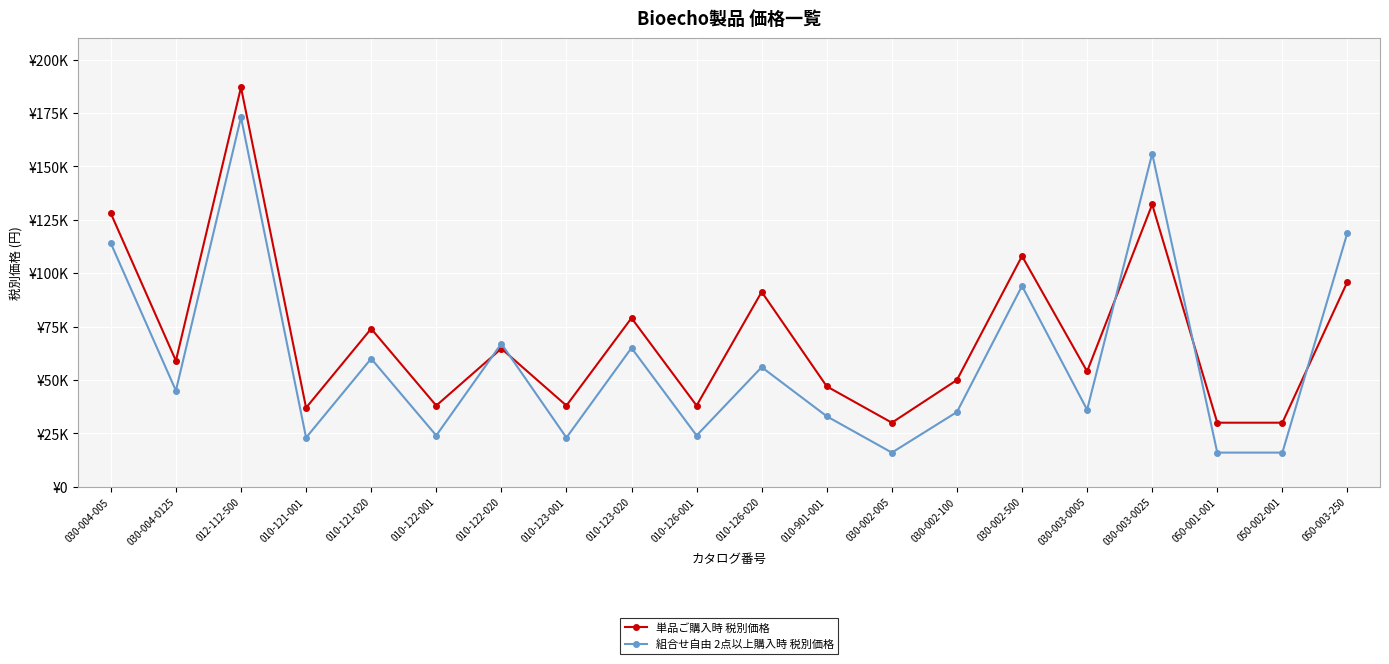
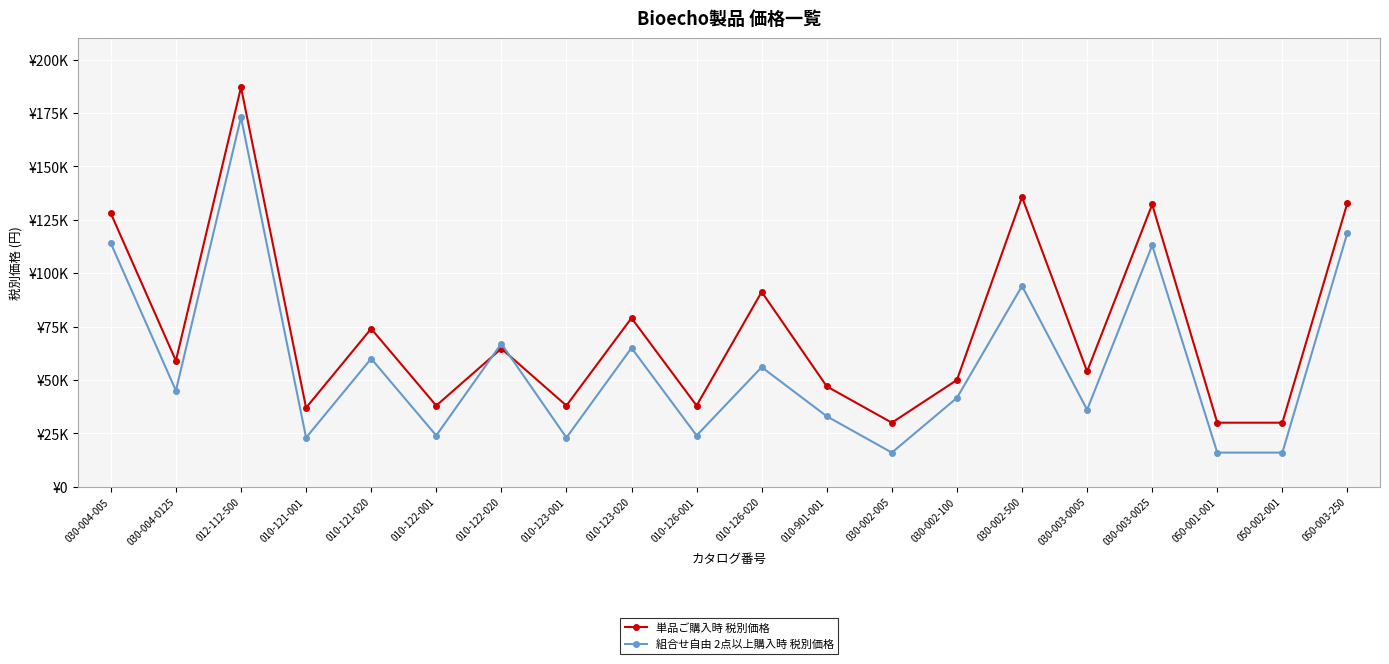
  {
    "単品ご購入時 税別価格": {
      "030-004-005": "¥128000",
      "030-004-0125": "¥59000",
      "012-112-500": "¥187000",
      "010-121-001": "¥37000",
      "010-121-020": "¥74000",
      "010-122-001": "¥38000",
      "010-122-020": "¥65000",
      "010-123-001": "¥38000",
      "010-123-020": "¥79000",
      "010-126-001": "¥38000",
      "010-126-020": "¥91000",
      "010-901-001": "¥47000",
      "030-002-005": "¥30000",
      "030-002-100": "¥50000",
-     "030-002-500": "¥108000",
+     "030-002-500": "¥136000",
      "030-003-0005": "¥54000",
      "030-003-0025": "¥132000",
      "050-001-001": "¥30000",
      "050-002-001": "¥30000",
-     "050-003-250": "¥96000"
+     "050-003-250": "¥133000"
    },
    "組合せ自由 2点以上購入時 税別価格": {
      "030-004-005": "¥114000",
      "030-004-0125": "¥45000",
      "012-112-500": "¥173000",
      "010-121-001": "¥23000",
      "010-121-020": "¥60000",
      "010-122-001": "¥24000",
      "010-122-020": "¥67000",
      "010-123-001": "¥23000",
      "010-123-020": "¥65000",
      "010-126-001": "¥24000",
      "010-126-020": "¥56000",
      "010-901-001": "¥33000",
      "030-002-005": "¥16000",
-     "030-002-100": "¥35000",
+     "030-002-100": "¥42000",
      "030-002-500": "¥94000",
      "030-003-0005": "¥36000",
-     "030-003-0025": "¥156000",
+     "030-003-0025": "¥113000",
      "050-001-001": "¥16000",
      "050-002-001": "¥16000",
      "050-003-250": "¥119000"
    }
  }
